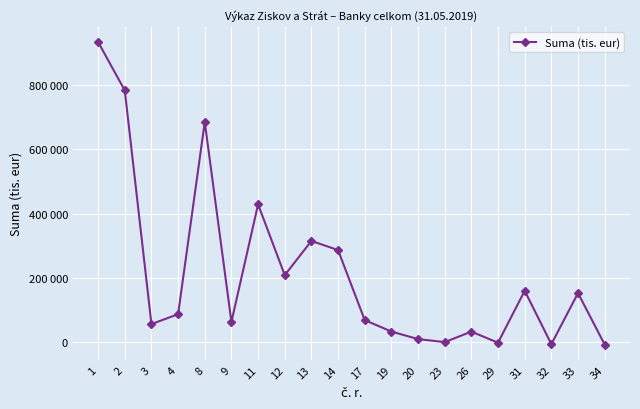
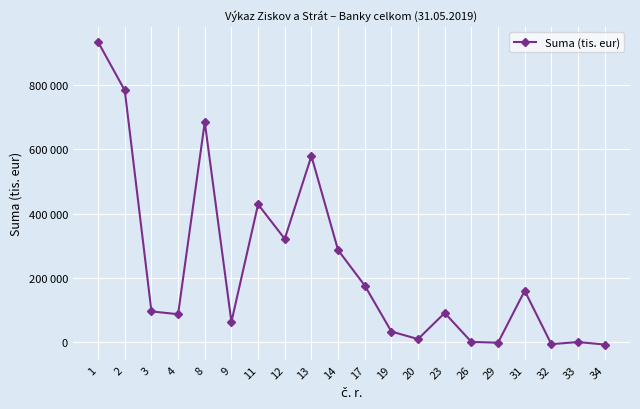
  {
    "1": 930000,
    "2": 780000,
-   "3": 60000,
+   "3": 100000,
    "4": 90000,
    "8": 680000,
    "9": 60000,
    "11": 430000,
-   "12": 210000,
-   "13": 320000,
+   "12": 320000,
+   "13": 580000,
    "14": 290000,
-   "17": 70000,
+   "17": 180000,
    "19": 30000,
    "20": 10000,
-   "23": 0,
-   "26": 30000,
+   "23": 90000,
+   "26": 0,
    "29": 0,
    "31": 160000,
    "32": -10000,
-   "33": 150000,
+   "33": 0,
    "34": -10000
  }
